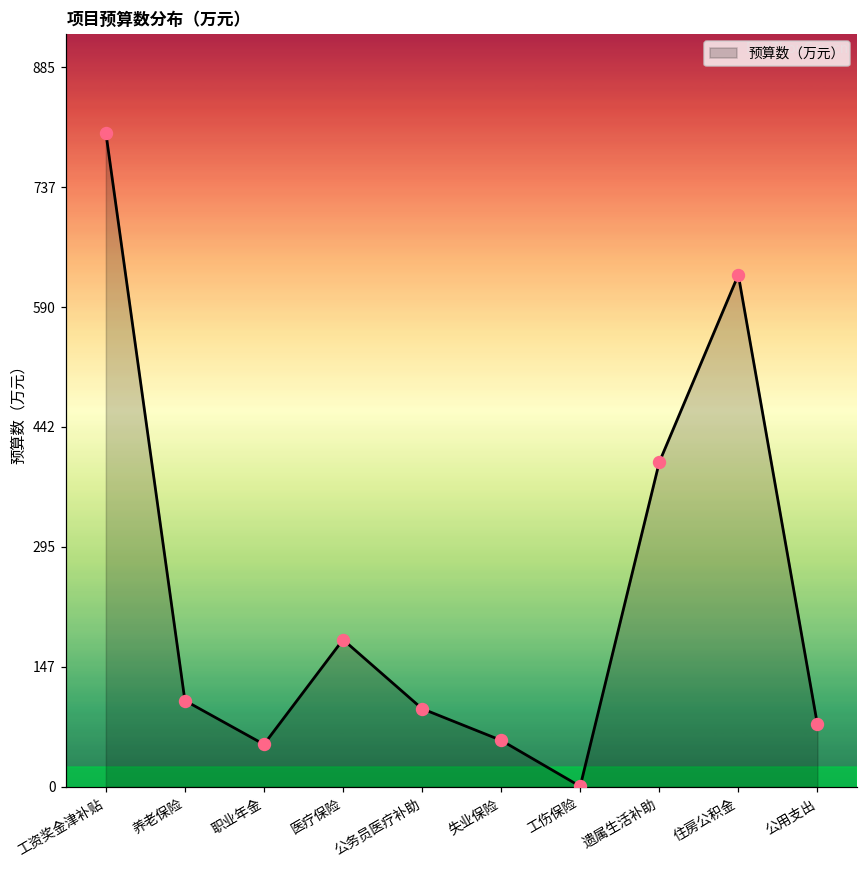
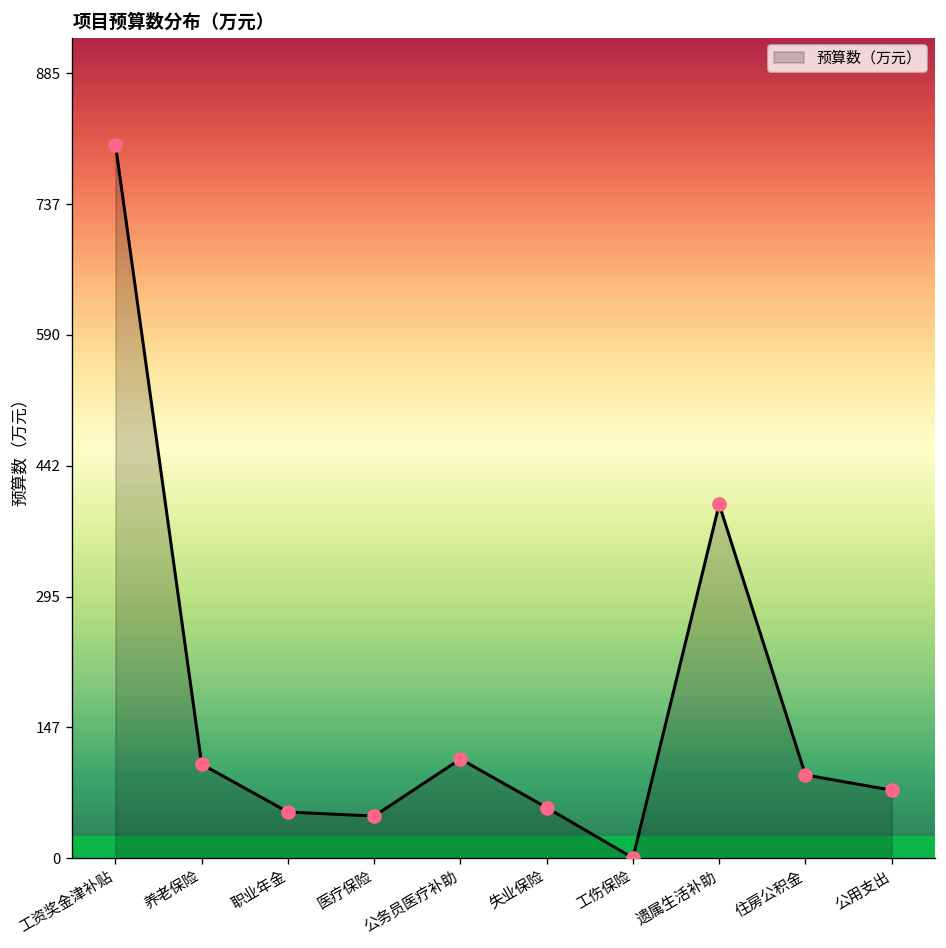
  {
    "工资奖金津补贴": 800,
    "养老保险": 110,
    "职业年金": 50,
-   "医疗保险": 180,
-   "公务员医疗补助": 100,
+   "医疗保险": 50,
+   "公务员医疗补助": 110,
    "失业保险": 60,
    "遗属生活补助": 400,
-   "住房公积金": 630,
+   "住房公积金": 90,
    "公用支出": 80
  }
